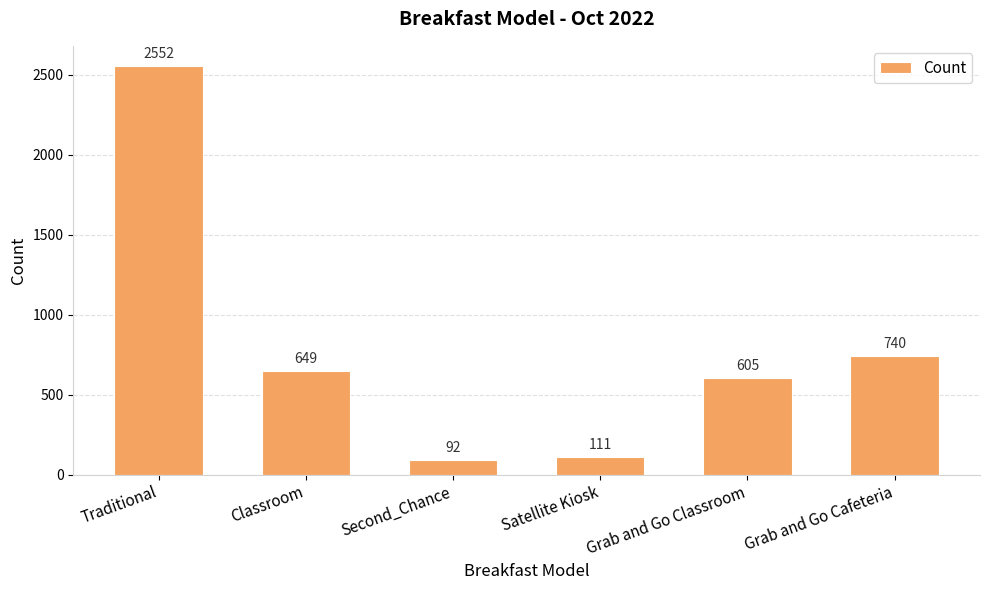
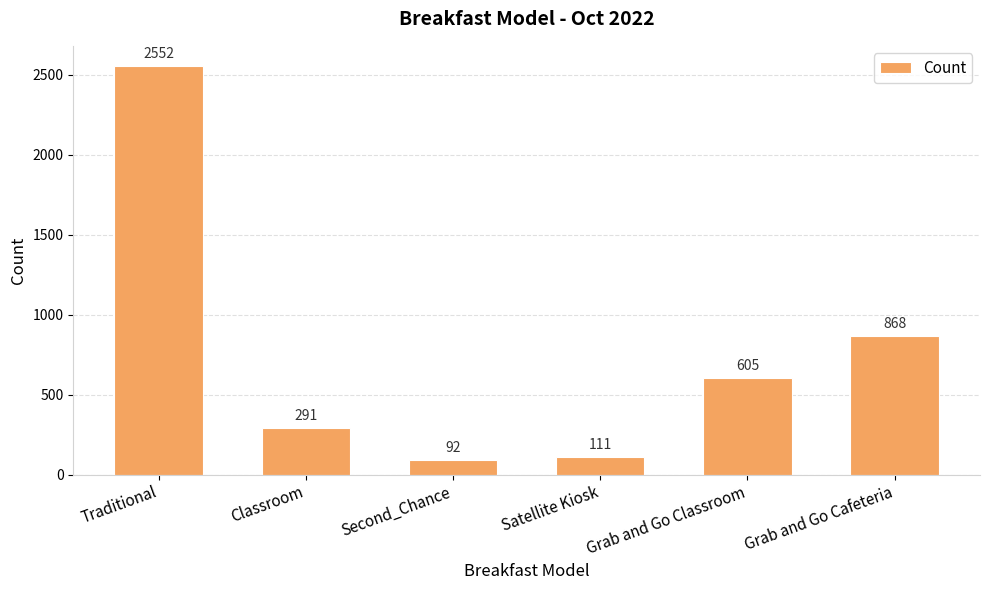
  {
    "Traditional": 2552,
-   "Classroom": 649,
+   "Classroom": 291,
    "Second_Chance": 92,
    "Satellite Kiosk": 111,
    "Grab and Go Classroom": 605,
-   "Grab and Go Cafeteria": 740
+   "Grab and Go Cafeteria": 868
  }
